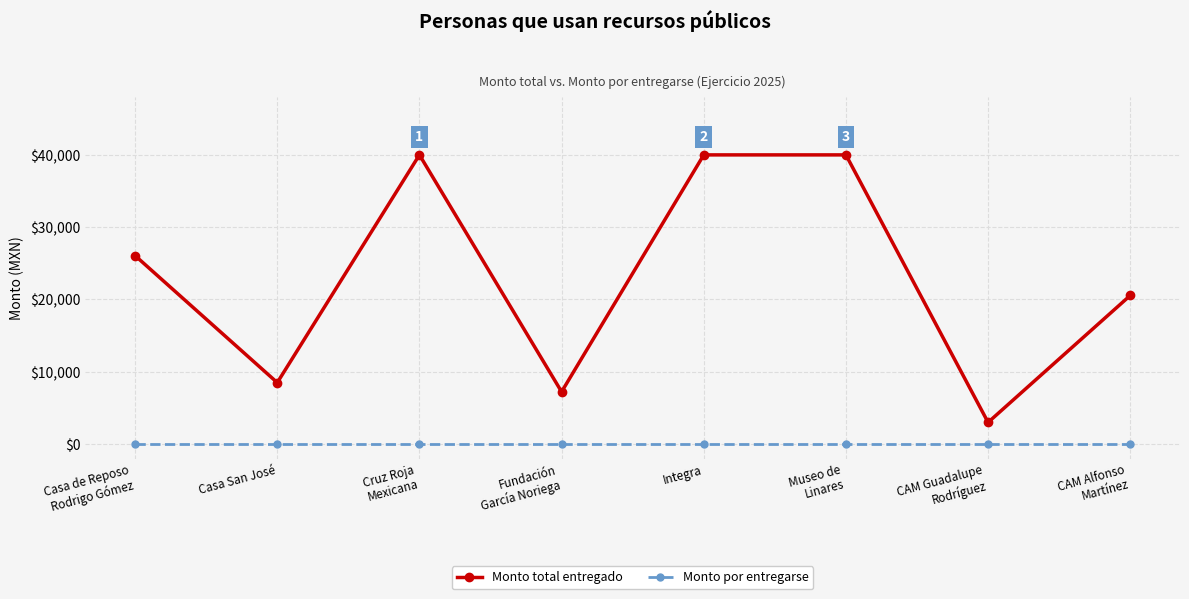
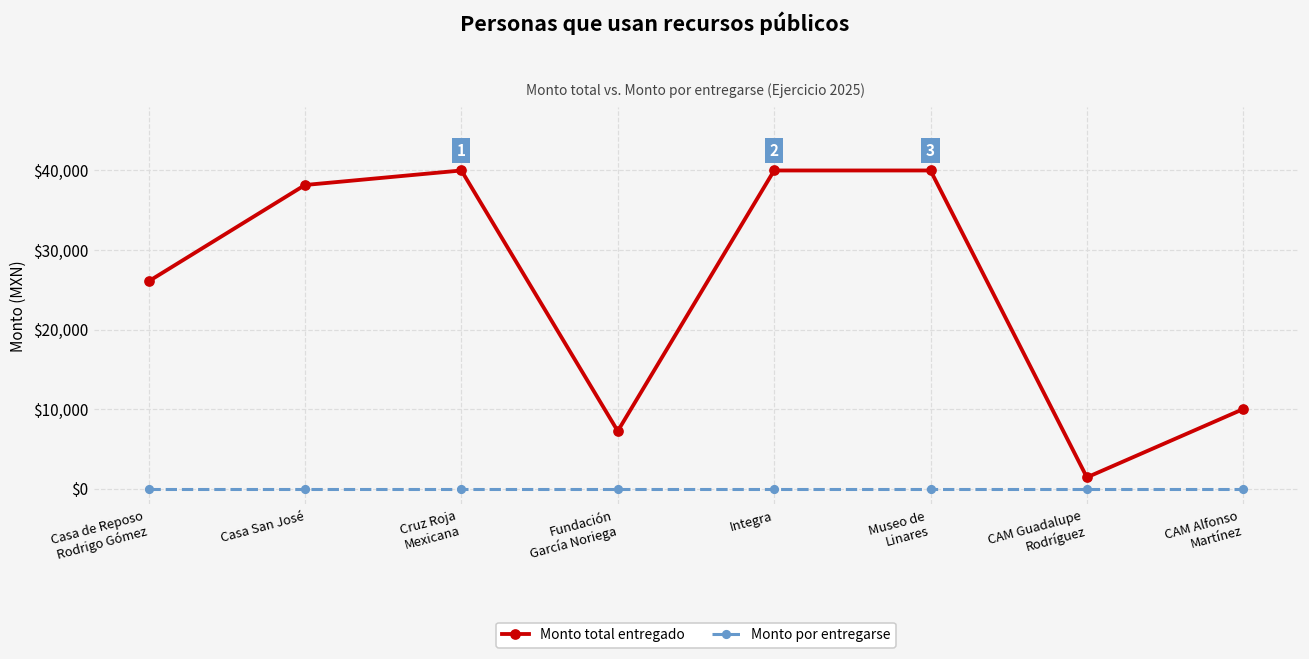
  {
    "Monto total entregado": {
      "Casa de Reposo Rodrigo Gómez": "$26,000",
-     "Casa San José": "$9,000",
+     "Casa San José": "$38,000",
      "Fundación García Noriega": "$7,000",
-     "CAM Guadalupe Rodríguez": "$3,000",
-     "CAM Alfonso Martínez": "$21,000"
+     "CAM Guadalupe Rodríguez": "$1,000",
+     "CAM Alfonso Martínez": "$10,000"
    },
    "Monto por entregarse": {
      "Casa de Reposo Rodrigo Gómez": "$0",
      "Casa San José": "$0",
      "Cruz Roja Mexicana": "$0",
      "Fundación García Noriega": "$0",
      "Integra": "$0",
      "Museo de Linares": "$0",
      "CAM Guadalupe Rodríguez": "$0",
      "CAM Alfonso Martínez": "$0"
    }
  }
